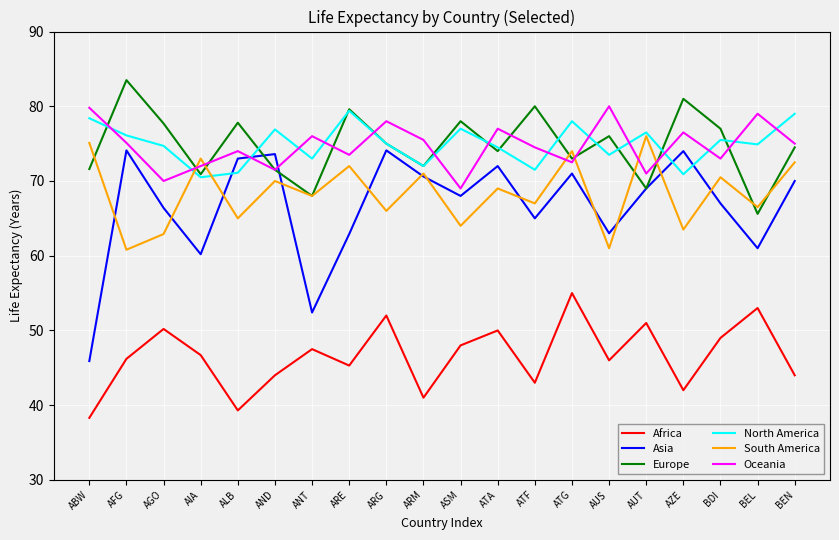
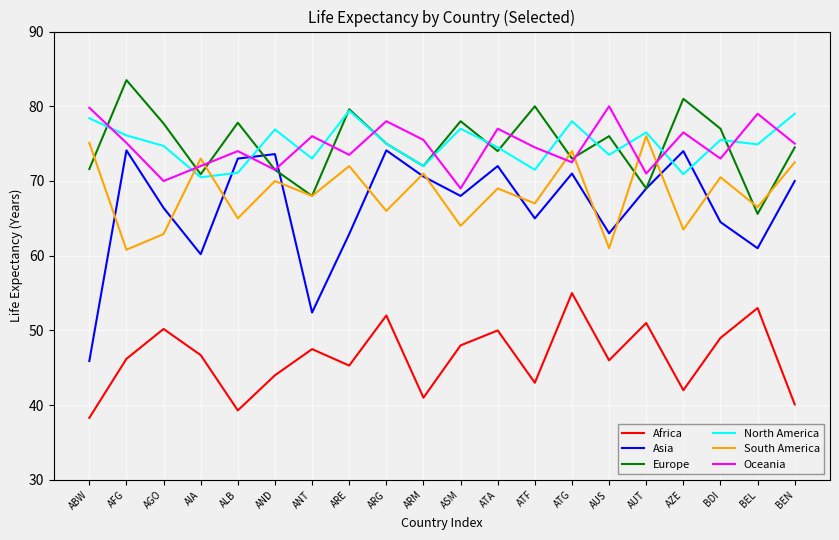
  {
    "Africa": {
      "ABW": 38,
      "AFG": 46,
      "AGO": 50,
      "AIA": 47,
      "ALB": 39,
      "AND": 44,
      "ANT": 48,
      "ARE": 45,
      "ARG": 52,
      "ARM": 41,
      "ASM": 48,
      "ATA": 50,
      "ATF": 43,
      "ATG": 55,
      "AUS": 46,
      "AUT": 51,
      "AZE": 42,
      "BDI": 49,
      "BEL": 53,
-     "BEN": 44
+     "BEN": 40
    },
    "Asia": {
      "ABW": 46,
      "AFG": 74,
      "AGO": 66,
      "AIA": 60,
      "ALB": 73,
      "AND": 74,
      "ANT": 52,
      "ARE": 63,
      "ARG": 74,
      "ARM": 71,
      "ASM": 68,
      "ATA": 72,
      "ATF": 65,
      "ATG": 71,
      "AUS": 63,
      "AZE": 74,
-     "BDI": 67,
+     "BDI": 65,
      "BEL": 61,
      "BEN": 70
    },
    "Europe": {
      "ABW": 72,
      "AFG": 84,
      "AGO": 78,
      "AIA": 71,
      "ALB": 78,
      "ASM": 78,
      "ATA": 74,
      "ATF": 80,
      "ATG": 73,
      "AUS": 76,
      "AZE": 81,
      "BDI": 77,
      "BEL": 66,
      "BEN": 75
    },
    "North America": {
      "ABW": 78,
      "AFG": 76,
      "AGO": 75,
      "AIA": 71,
      "ALB": 71,
      "AND": 77,
      "ANT": 73,
      "ASM": 77,
      "ATA": 75,
      "ATF": 72,
      "ATG": 78,
      "AUS": 74,
      "AUT": 77,
      "AZE": 71,
      "BDI": 76,
      "BEL": 75,
      "BEN": 79
    },
    "South America": {
      "ABW": 75,
      "AFG": 61,
      "AGO": 63,
      "AIA": 73,
      "ALB": 65,
      "AND": 70,
      "ARE": 72,
      "ARG": 66,
      "ARM": 71,
      "ASM": 64,
      "ATA": 69,
      "ATF": 67,
      "ATG": 74,
      "AUS": 61,
      "AUT": 76,
      "AZE": 64,
      "BDI": 71,
      "BEL": 67,
      "BEN": 73
    },
    "Oceania": {
      "ABW": 80,
      "AFG": 75,
      "AGO": 70,
      "AIA": 72,
      "ALB": 74,
      "ANT": 76,
      "ARE": 74,
      "ARG": 78,
      "ARM": 76,
      "ASM": 69,
      "ATA": 77,
      "ATF": 75,
      "ATG": 73,
      "AUS": 80,
      "AUT": 71,
      "AZE": 77,
      "BDI": 73,
      "BEL": 79,
      "BEN": 75
    }
  }
